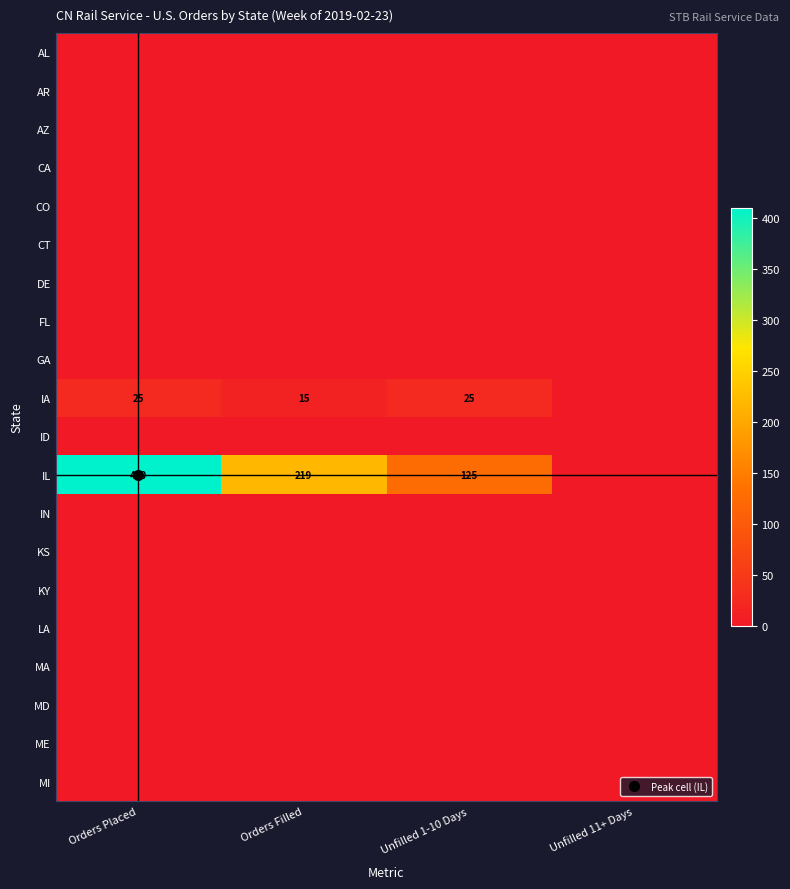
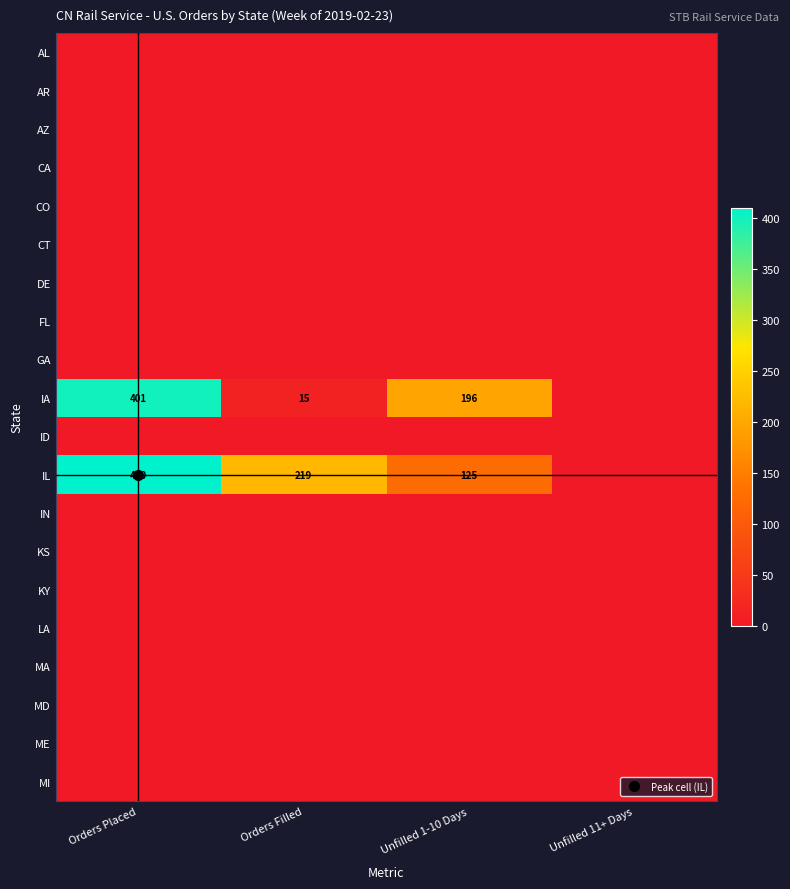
  {
    "IA": {
-     "Orders Placed": 25,
+     "Orders Placed": 401,
      "Orders Filled": 15,
-     "Unfilled 1-10 Days": 25
+     "Unfilled 1-10 Days": 196
    },
    "IL": {
      "Orders Filled": 219,
      "Unfilled 1-10 Days": 125
    }
  }
